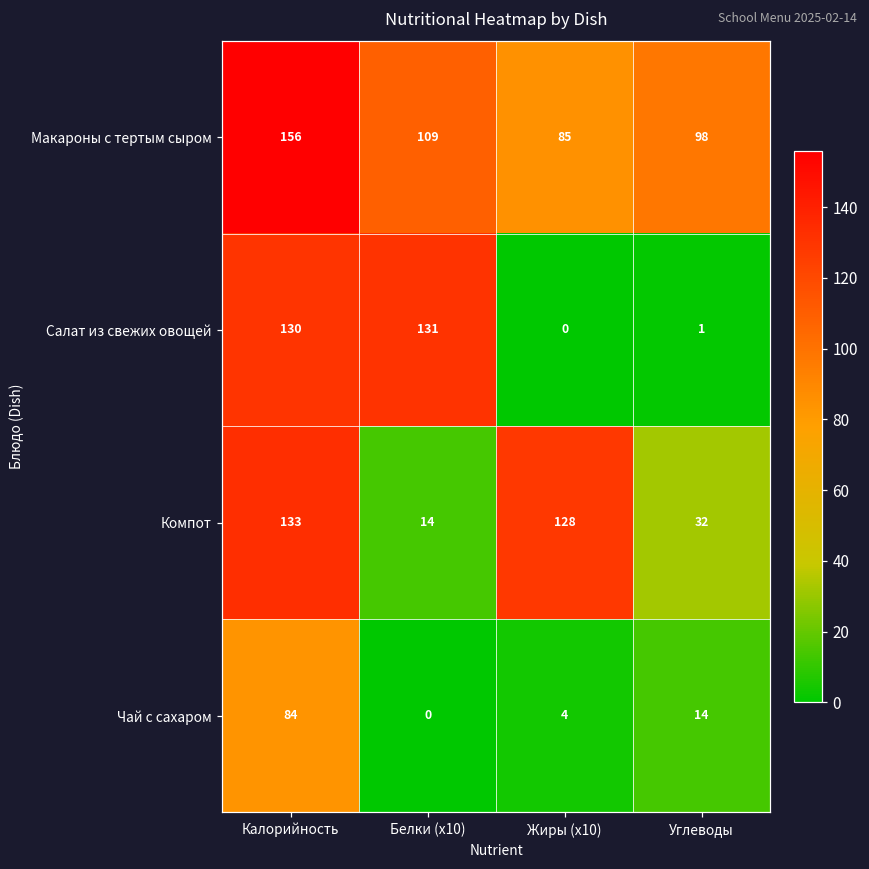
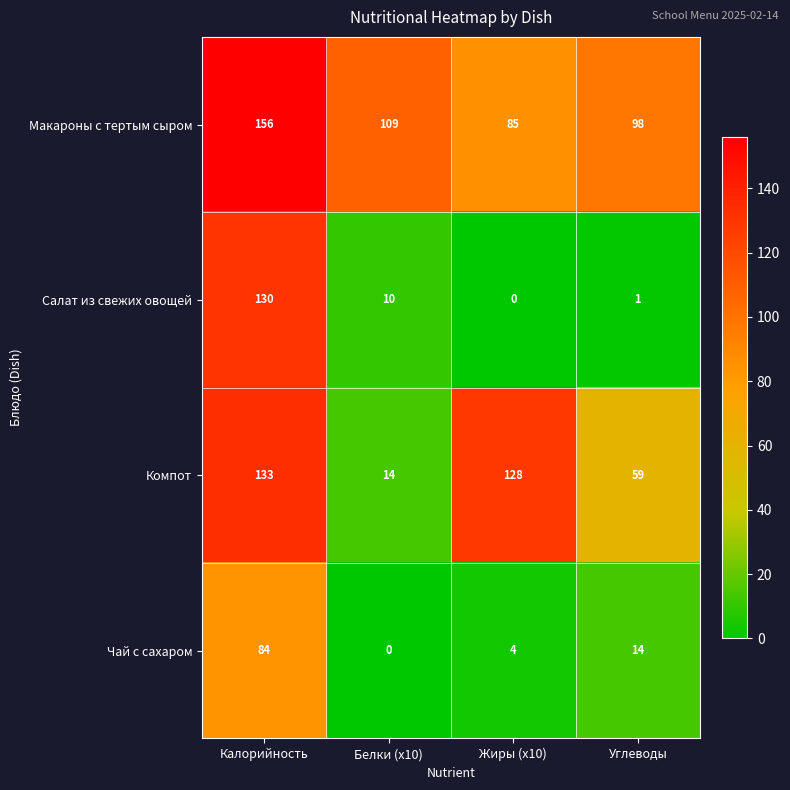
  {
    "Макароны с тертым сыром": {
      "Калорийность": 156,
      "Белки (x10)": 109,
      "Жиры (x10)": 85,
      "Углеводы": 98
    },
    "Салат из свежих овощей": {
      "Калорийность": 130,
-     "Белки (x10)": 131,
+     "Белки (x10)": 10,
      "Жиры (x10)": 0,
      "Углеводы": 1
    },
    "Компот": {
      "Калорийность": 133,
      "Белки (x10)": 14,
      "Жиры (x10)": 128,
-     "Углеводы": 32
+     "Углеводы": 59
    },
    "Чай с сахаром": {
      "Калорийность": 84,
      "Белки (x10)": 0,
      "Жиры (x10)": 4,
      "Углеводы": 14
    }
  }
